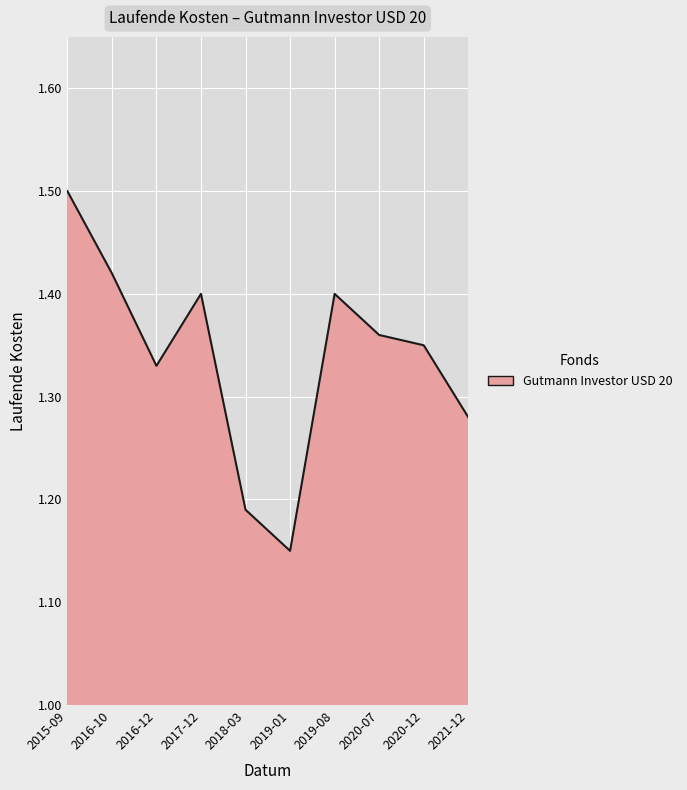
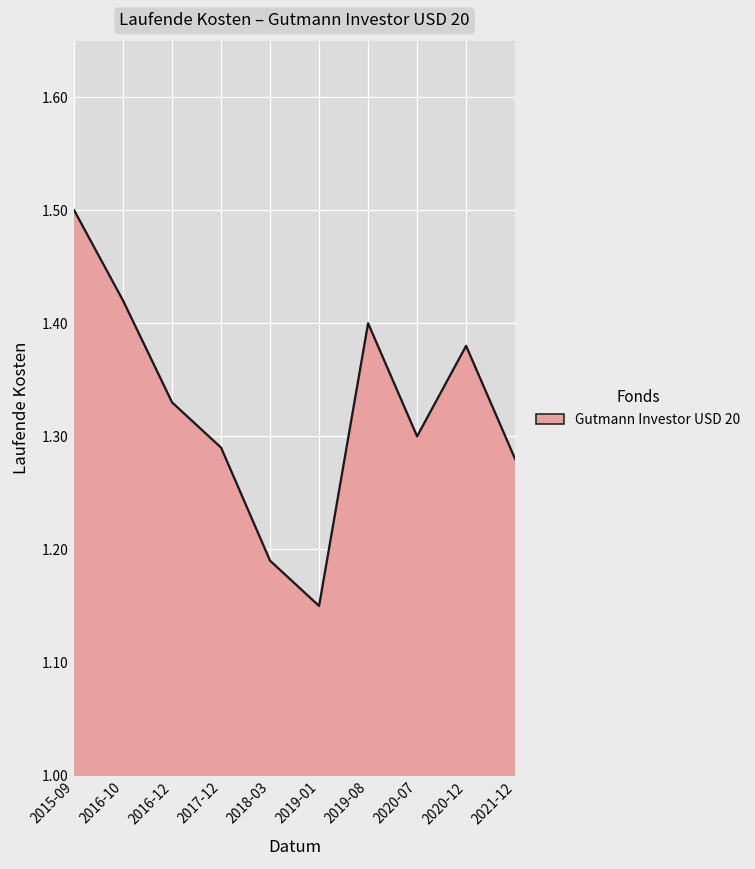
  {
    "2015-09": 1.50,
    "2016-10": 1.42,
    "2016-12": 1.33,
-   "2017-12": 1.40,
+   "2017-12": 1.29,
    "2018-03": 1.19,
    "2019-01": 1.15,
    "2019-08": 1.40,
-   "2020-07": 1.36,
-   "2020-12": 1.35,
+   "2020-07": 1.30,
+   "2020-12": 1.38,
    "2021-12": 1.28
  }
